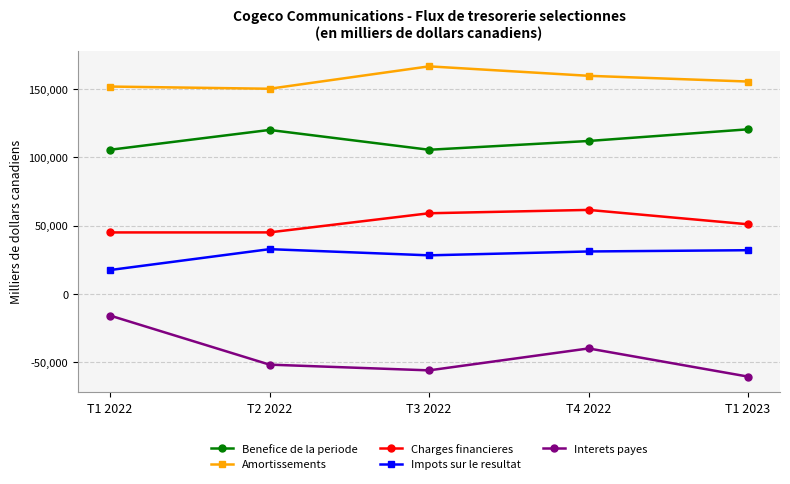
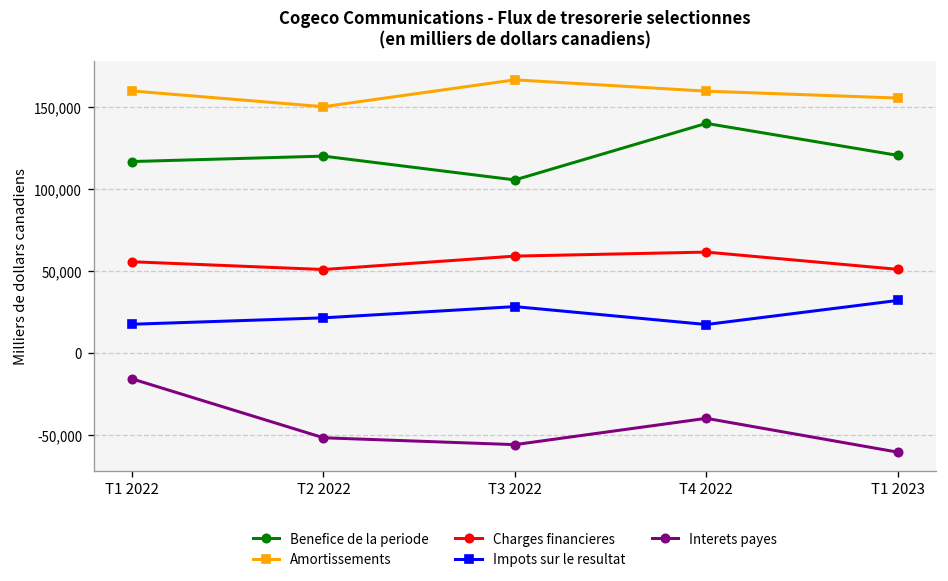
  {
    "Benefice de la periode": {
-     "T1 2022": "105,000",
+     "T1 2022": "117,000",
      "T2 2022": "120,000",
      "T3 2022": "105,000",
-     "T4 2022": "112,000",
+     "T4 2022": "140,000",
      "T1 2023": "120,000"
    },
    "Amortissements": {
-     "T1 2022": "152,000",
+     "T1 2022": "160,000",
      "T2 2022": "150,000",
      "T3 2022": "166,000",
      "T4 2022": "159,000",
      "T1 2023": "155,000"
    },
    "Charges financieres": {
-     "T1 2022": "45,000",
-     "T2 2022": "45,000",
+     "T1 2022": "56,000",
+     "T2 2022": "51,000",
      "T3 2022": "59,000",
      "T4 2022": "61,000",
      "T1 2023": "51,000"
    },
    "Impots sur le resultat": {
      "T1 2022": "17,000",
-     "T2 2022": "33,000",
+     "T2 2022": "21,000",
      "T3 2022": "28,000",
-     "T4 2022": "31,000",
+     "T4 2022": "17,000",
      "T1 2023": "32,000"
    },
    "Interets payes": {
      "T1 2022": "-16,000",
      "T2 2022": "-52,000",
      "T3 2022": "-56,000",
      "T4 2022": "-40,000",
      "T1 2023": "-60,000"
    }
  }
